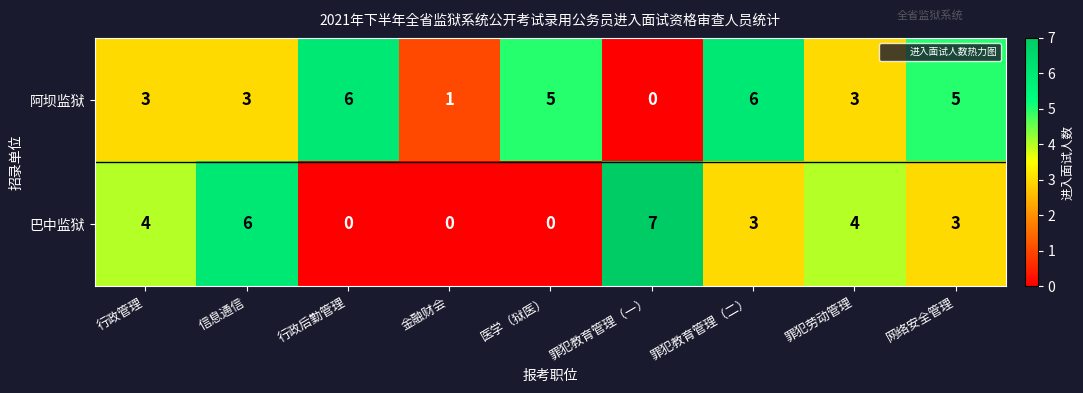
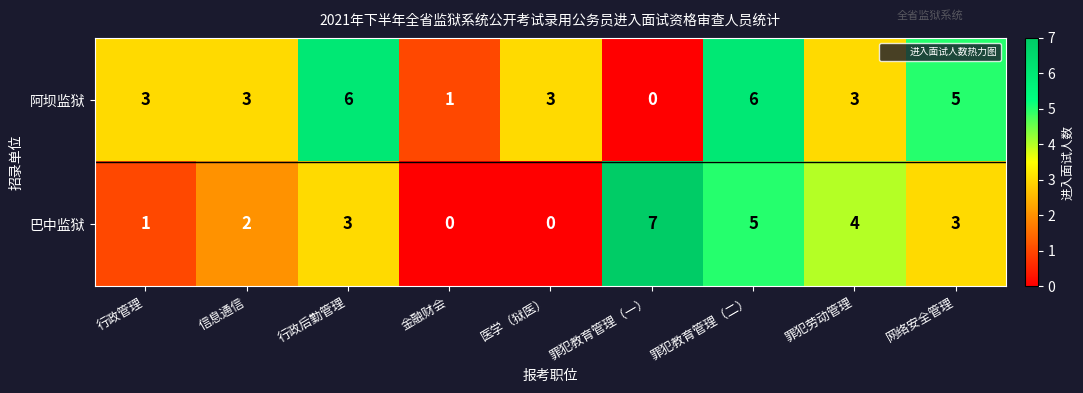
  {
    "阿坝监狱": {
      "行政管理": 3,
      "信息通信": 3,
      "行政后勤管理": 6,
      "金融财会": 1,
-     "医学（狱医）": 5,
+     "医学（狱医）": 3,
      "罪犯教育管理（一）": 0,
      "罪犯教育管理（二）": 6,
      "罪犯劳动管理": 3,
      "网络安全管理": 5
    },
    "巴中监狱": {
-     "行政管理": 4,
-     "信息通信": 6,
-     "行政后勤管理": 0,
+     "行政管理": 1,
+     "信息通信": 2,
+     "行政后勤管理": 3,
      "金融财会": 0,
      "医学（狱医）": 0,
      "罪犯教育管理（一）": 7,
-     "罪犯教育管理（二）": 3,
+     "罪犯教育管理（二）": 5,
      "罪犯劳动管理": 4,
      "网络安全管理": 3
    }
  }
